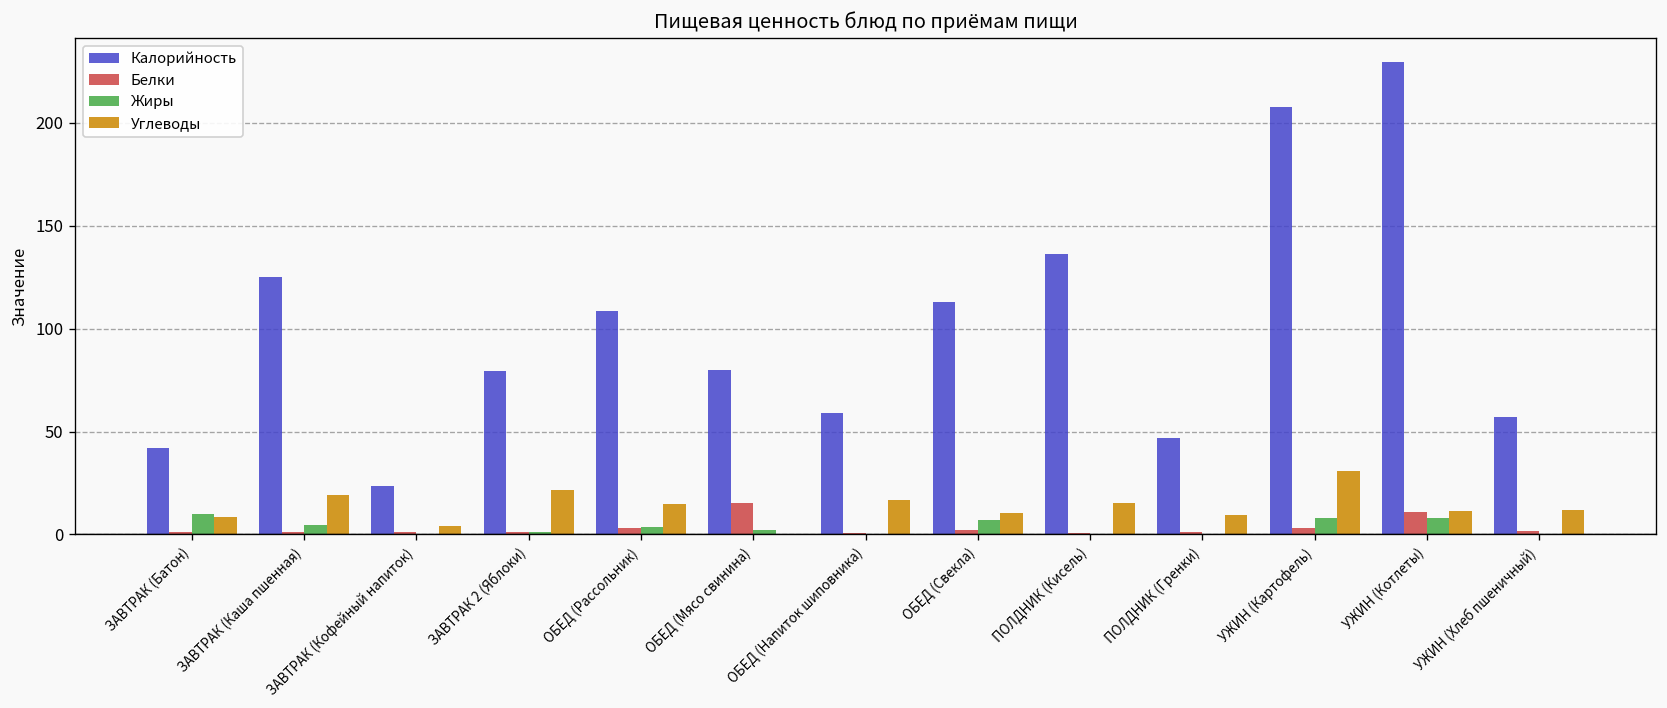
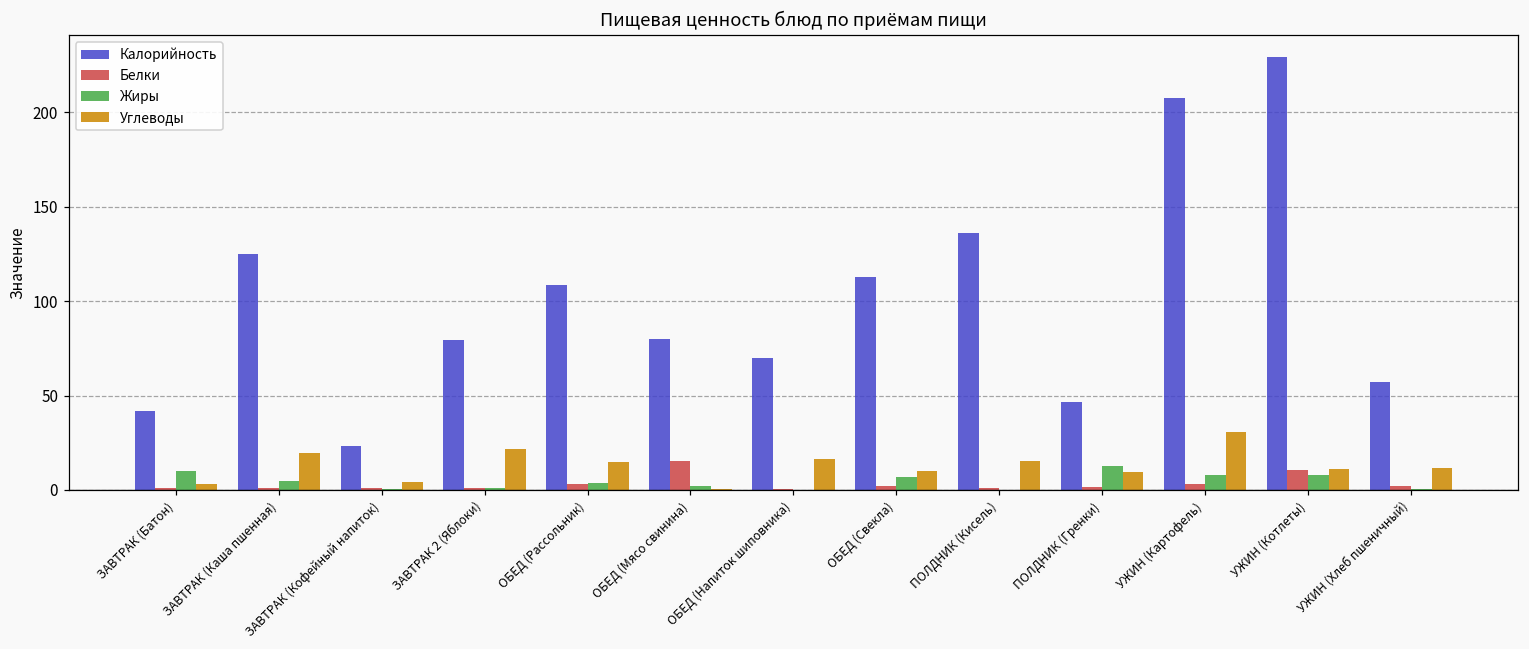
  {
    "Калорийность": {
      "ЗАВТРАК (Батон)": 42,
      "ЗАВТРАК (Каша пшенная)": 125,
      "ЗАВТРАК (Кофейный напиток)": 23,
      "ЗАВТРАК 2 (Яблоки)": 79,
      "ОБЕД (Рассольник)": 109,
      "ОБЕД (Мясо свинина)": 80,
-     "ОБЕД (Напиток шиповника)": 59,
+     "ОБЕД (Напиток шиповника)": 70,
      "ОБЕД (Свекла)": 113,
      "ПОЛДНИК (Кисель)": 136,
      "ПОЛДНИК (Гренки)": 47,
      "УЖИН (Картофель)": 208,
      "УЖИН (Котлеты)": 229,
      "УЖИН (Хлеб пшеничный)": 57
    },
    "Белки": {
      "ОБЕД (Рассольник)": 3,
      "ОБЕД (Мясо свинина)": 15,
      "ОБЕД (Свекла)": 2,
      "УЖИН (Картофель)": 3,
      "УЖИН (Котлеты)": 11,
      "УЖИН (Хлеб пшеничный)": 2
    },
    "Жиры": {
      "ЗАВТРАК (Батон)": 10,
      "ЗАВТРАК (Каша пшенная)": 5,
      "ОБЕД (Рассольник)": 4,
      "ОБЕД (Мясо свинина)": 2,
      "ОБЕД (Свекла)": 7,
-     "ПОЛДНИК (Гренки)": 0,
+     "ПОЛДНИК (Гренки)": 13,
      "УЖИН (Картофель)": 8,
      "УЖИН (Котлеты)": 8
    },
    "Углеводы": {
-     "ЗАВТРАК (Батон)": 8,
+     "ЗАВТРАК (Батон)": 3,
      "ЗАВТРАК (Каша пшенная)": 19,
      "ЗАВТРАК (Кофейный напиток)": 4,
      "ЗАВТРАК 2 (Яблоки)": 22,
      "ОБЕД (Рассольник)": 15,
      "ОБЕД (Напиток шиповника)": 17,
      "ОБЕД (Свекла)": 10,
      "ПОЛДНИК (Кисель)": 15,
      "ПОЛДНИК (Гренки)": 9,
      "УЖИН (Картофель)": 31,
      "УЖИН (Котлеты)": 11,
      "УЖИН (Хлеб пшеничный)": 12
    }
  }
